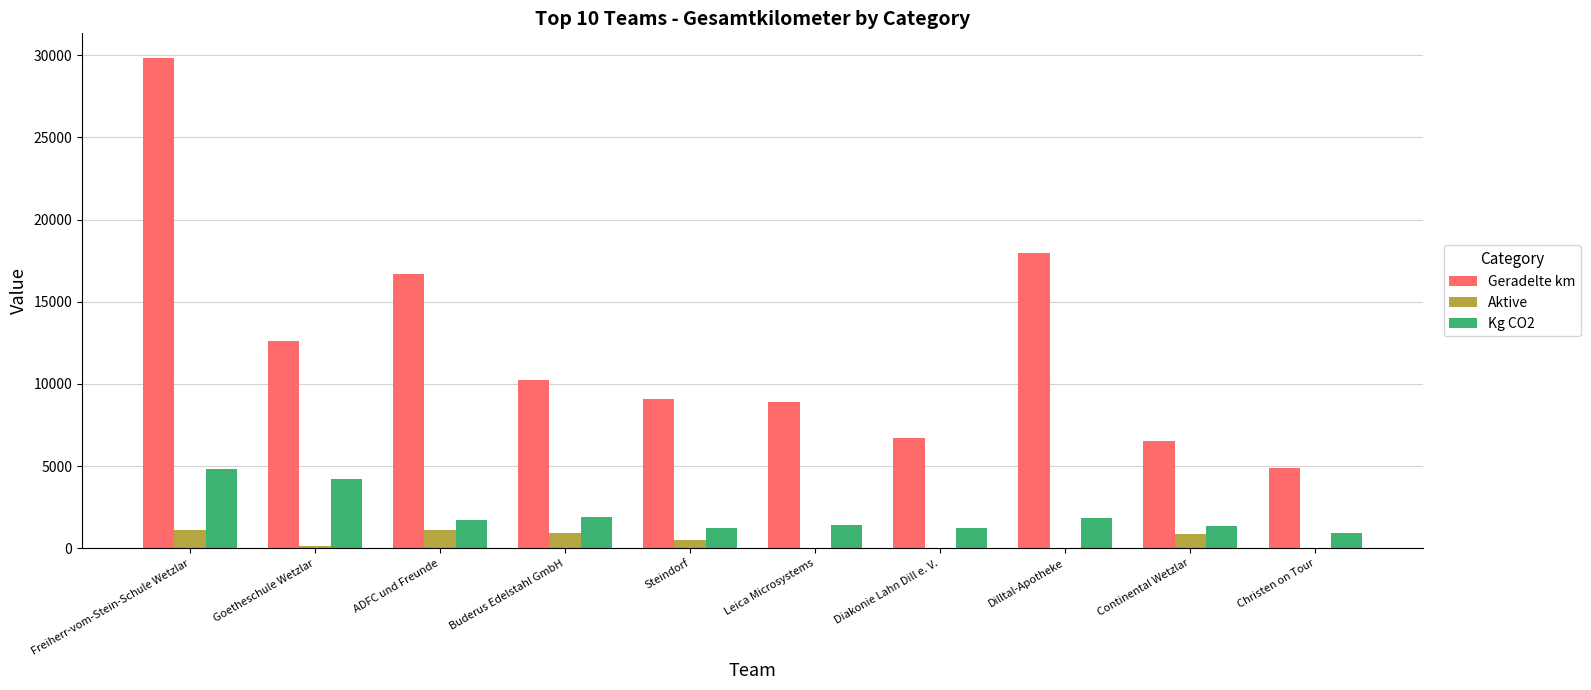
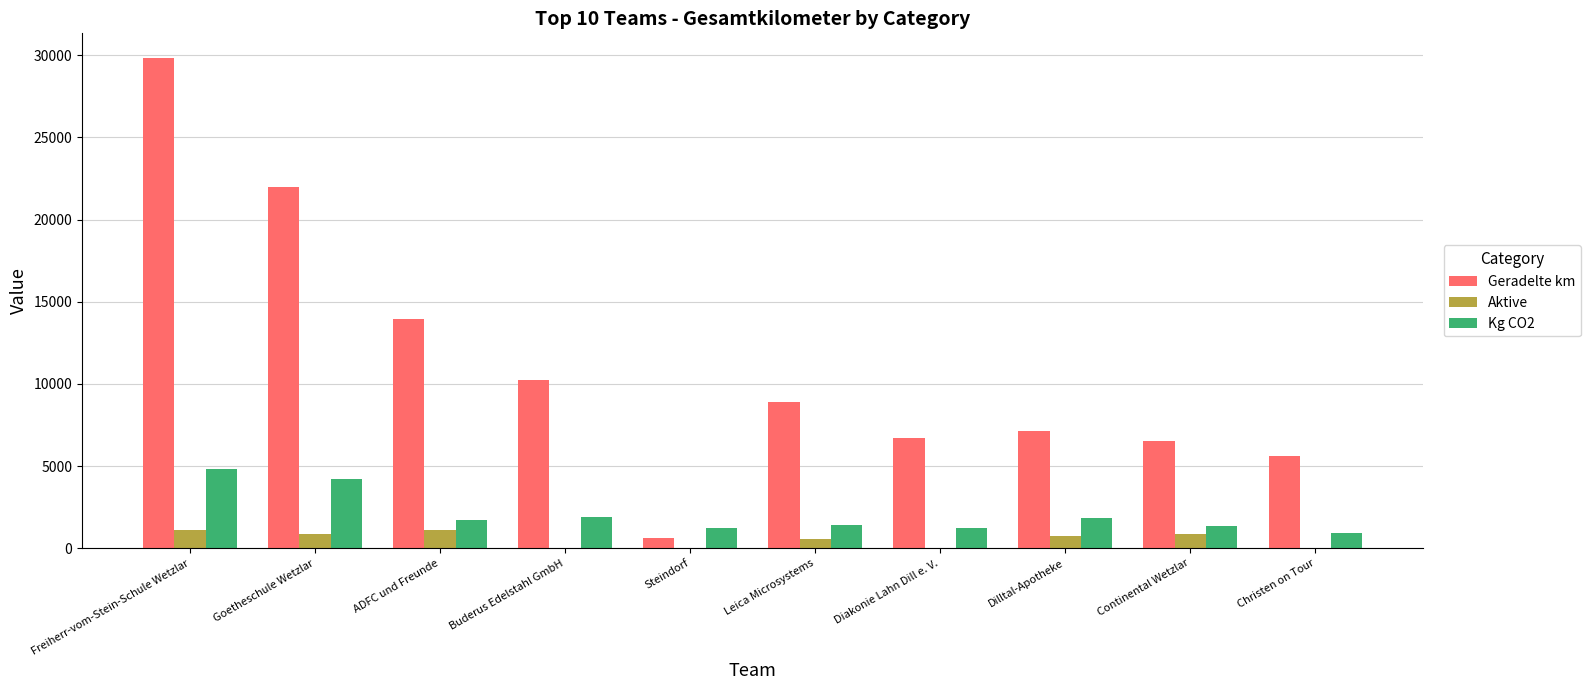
  {
    "Geradelte km": {
      "Freiherr-vom-Stein-Schule Wetzlar": 29800,
-     "Goetheschule Wetzlar": 12600,
-     "ADFC und Freunde": 16700,
+     "Goetheschule Wetzlar": 22000,
+     "ADFC und Freunde": 13900,
      "Buderus Edelstahl GmbH": 10200,
-     "Steindorf": 9100,
+     "Steindorf": 600,
      "Leica Microsystems": 8900,
      "Diakonie Lahn Dill e. V.": 6700,
-     "Dilltal-Apotheke": 18000,
+     "Dilltal-Apotheke": 7100,
      "Continental Wetzlar": 6500,
-     "Christen on Tour": 4900
+     "Christen on Tour": 5600
    },
    "Aktive": {
      "Freiherr-vom-Stein-Schule Wetzlar": 1100,
-     "Goetheschule Wetzlar": 200,
+     "Goetheschule Wetzlar": 900,
      "ADFC und Freunde": 1100,
-     "Buderus Edelstahl GmbH": 1000,
-     "Steindorf": 500,
-     "Leica Microsystems": 0,
-     "Dilltal-Apotheke": 0,
+     "Buderus Edelstahl GmbH": 100,
+     "Steindorf": 0,
+     "Leica Microsystems": 600,
+     "Dilltal-Apotheke": 800,
      "Continental Wetzlar": 900
    },
    "Kg CO2": {
      "Freiherr-vom-Stein-Schule Wetzlar": 4800,
      "Goetheschule Wetzlar": 4200,
      "ADFC und Freunde": 1700,
      "Buderus Edelstahl GmbH": 1900,
      "Steindorf": 1200,
      "Leica Microsystems": 1400,
      "Diakonie Lahn Dill e. V.": 1200,
      "Dilltal-Apotheke": 1900,
      "Continental Wetzlar": 1400,
      "Christen on Tour": 900
    }
  }
